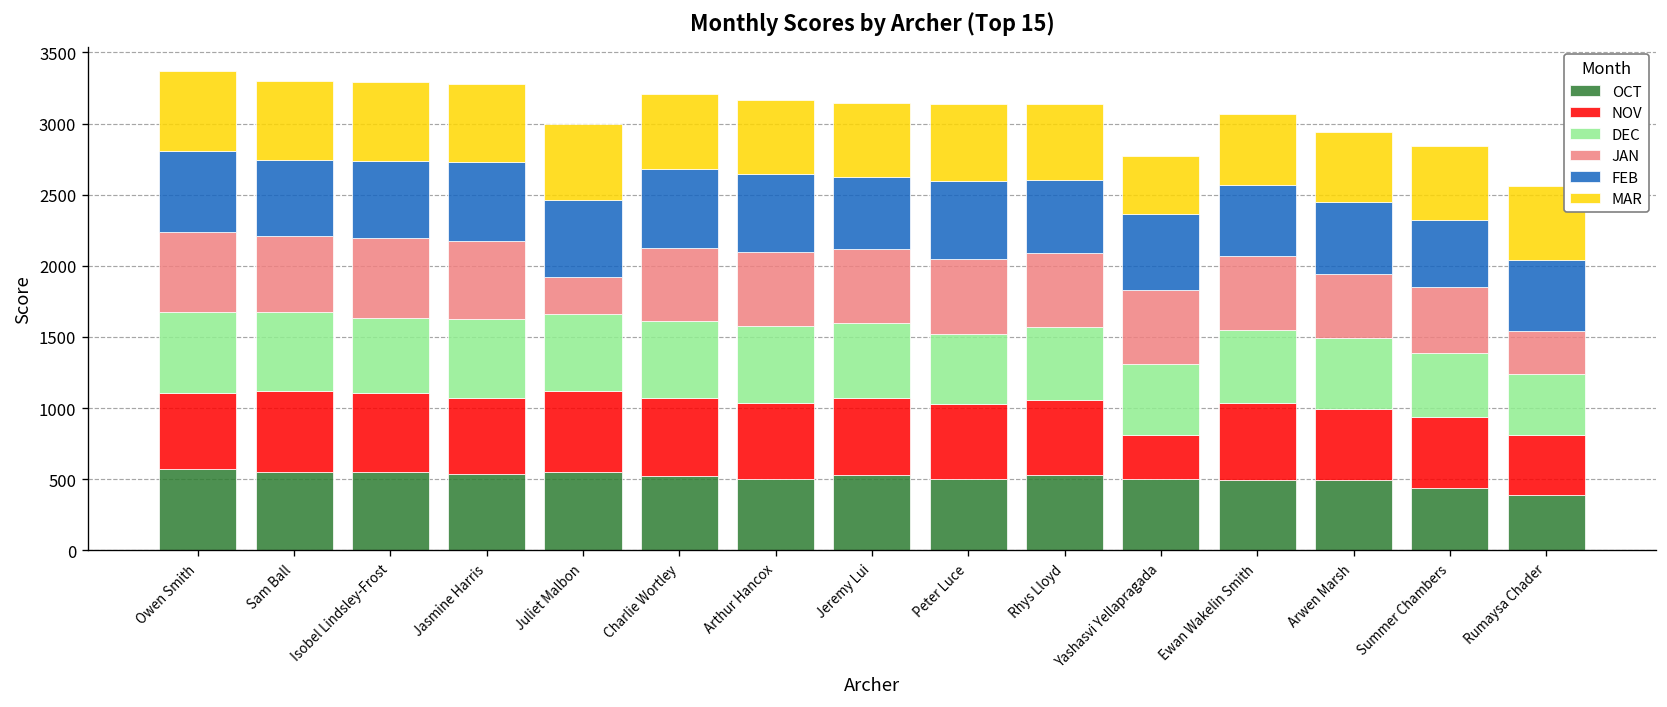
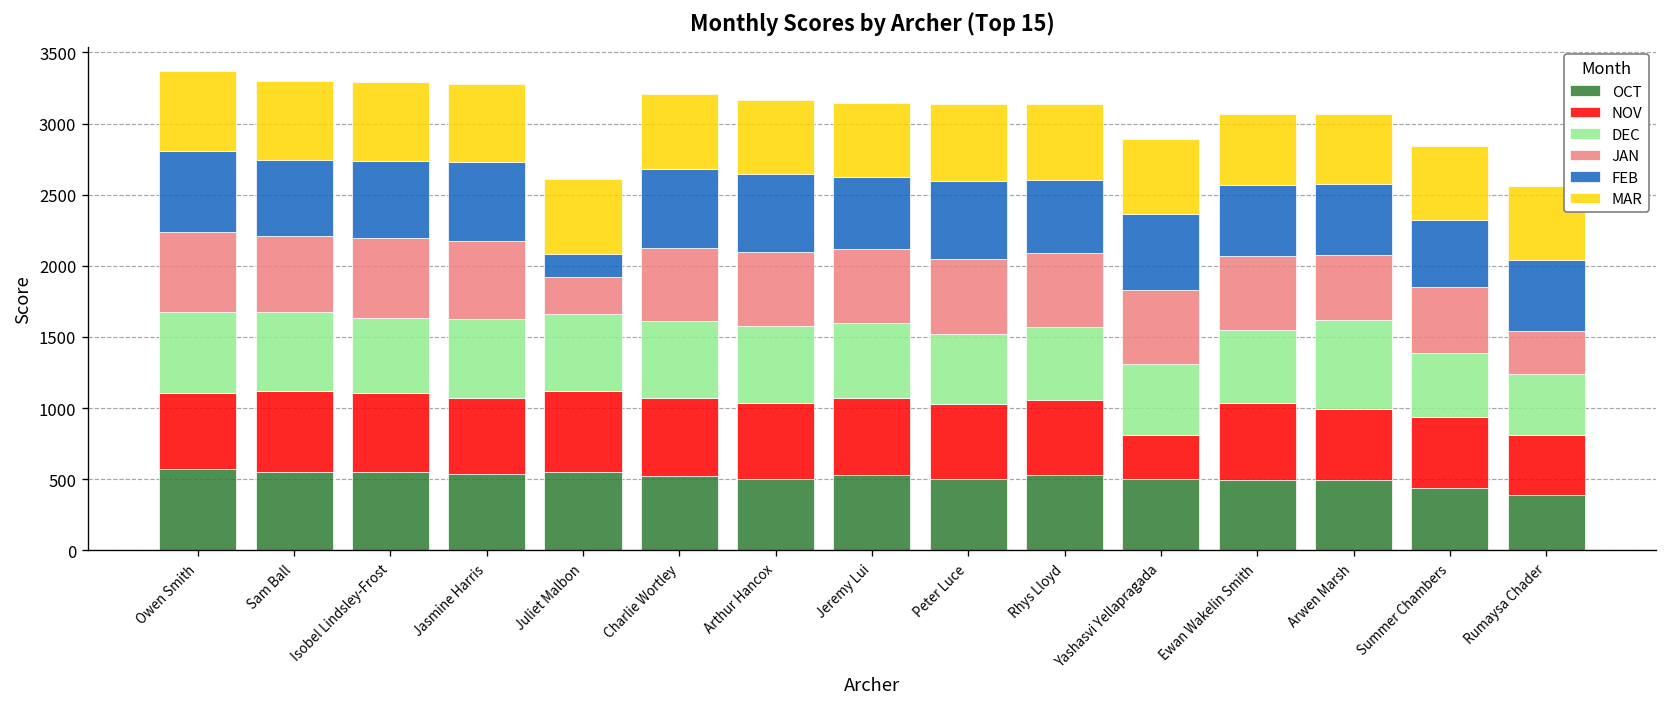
  {
    "OCT": {
      "Owen Smith": 570,
      "Sam Ball": 550,
      "Isobel Lindsley-Frost": 550,
      "Jasmine Harris": 530,
      "Juliet Malbon": 550,
      "Charlie Wortley": 520,
      "Arthur Hancox": 500,
      "Jeremy Lui": 530,
      "Peter Luce": 500,
      "Rhys Lloyd": 530,
      "Yashasvi Yellapragada": 500,
      "Ewan Wakelin Smith": 500,
      "Arwen Marsh": 490,
      "Summer Chambers": 440,
      "Rumaysa Chader": 390
    },
    "NOV": {
      "Owen Smith": 530,
      "Sam Ball": 570,
      "Isobel Lindsley-Frost": 550,
      "Jasmine Harris": 540,
      "Juliet Malbon": 570,
      "Charlie Wortley": 550,
      "Arthur Hancox": 530,
      "Jeremy Lui": 540,
      "Peter Luce": 530,
      "Rhys Lloyd": 520,
      "Yashasvi Yellapragada": 310,
      "Ewan Wakelin Smith": 540,
      "Arwen Marsh": 500,
      "Summer Chambers": 500,
      "Rumaysa Chader": 430
    },
    "DEC": {
      "Owen Smith": 570,
      "Sam Ball": 560,
      "Isobel Lindsley-Frost": 530,
      "Jasmine Harris": 560,
      "Juliet Malbon": 540,
      "Charlie Wortley": 540,
      "Arthur Hancox": 540,
      "Jeremy Lui": 520,
      "Peter Luce": 490,
      "Rhys Lloyd": 520,
      "Yashasvi Yellapragada": 500,
      "Ewan Wakelin Smith": 510,
-     "Arwen Marsh": 500,
+     "Arwen Marsh": 630,
      "Summer Chambers": 450,
      "Rumaysa Chader": 420
    },
    "JAN": {
      "Owen Smith": 560,
      "Sam Ball": 540,
      "Isobel Lindsley-Frost": 560,
      "Jasmine Harris": 550,
      "Juliet Malbon": 260,
      "Charlie Wortley": 510,
      "Arthur Hancox": 530,
      "Jeremy Lui": 520,
      "Peter Luce": 530,
      "Rhys Lloyd": 520,
      "Yashasvi Yellapragada": 520,
      "Ewan Wakelin Smith": 520,
      "Arwen Marsh": 460,
      "Summer Chambers": 460,
      "Rumaysa Chader": 300
    },
    "FEB": {
      "Owen Smith": 570,
      "Sam Ball": 530,
      "Isobel Lindsley-Frost": 540,
      "Jasmine Harris": 550,
-     "Juliet Malbon": 540,
+     "Juliet Malbon": 160,
      "Charlie Wortley": 560,
      "Arthur Hancox": 550,
      "Jeremy Lui": 510,
      "Peter Luce": 540,
      "Rhys Lloyd": 520,
      "Yashasvi Yellapragada": 540,
      "Ewan Wakelin Smith": 500,
      "Arwen Marsh": 500,
      "Summer Chambers": 470,
      "Rumaysa Chader": 500
    },
    "MAR": {
      "Owen Smith": 560,
      "Sam Ball": 560,
      "Isobel Lindsley-Frost": 550,
      "Jasmine Harris": 550,
      "Juliet Malbon": 530,
      "Charlie Wortley": 530,
      "Arthur Hancox": 520,
      "Jeremy Lui": 520,
      "Peter Luce": 550,
      "Rhys Lloyd": 540,
-     "Yashasvi Yellapragada": 410,
+     "Yashasvi Yellapragada": 530,
      "Ewan Wakelin Smith": 500,
      "Arwen Marsh": 490,
      "Summer Chambers": 530,
      "Rumaysa Chader": 520
    }
  }
